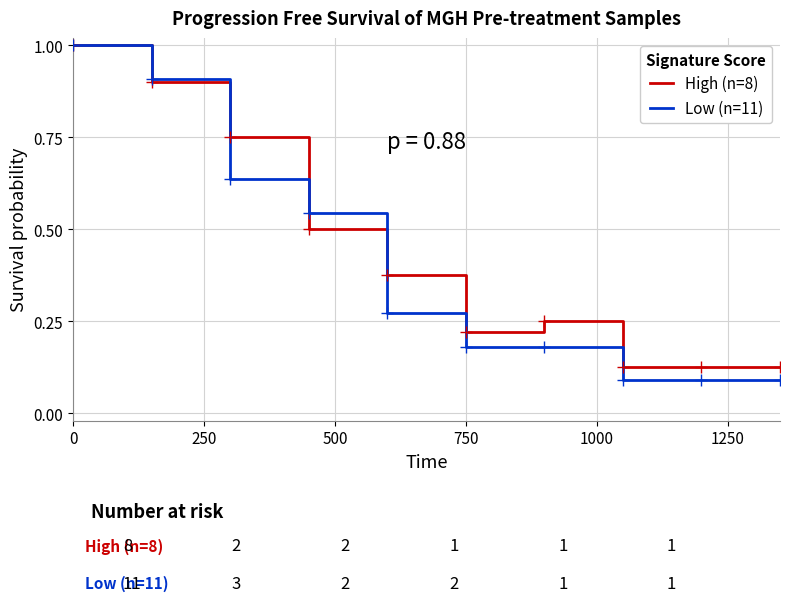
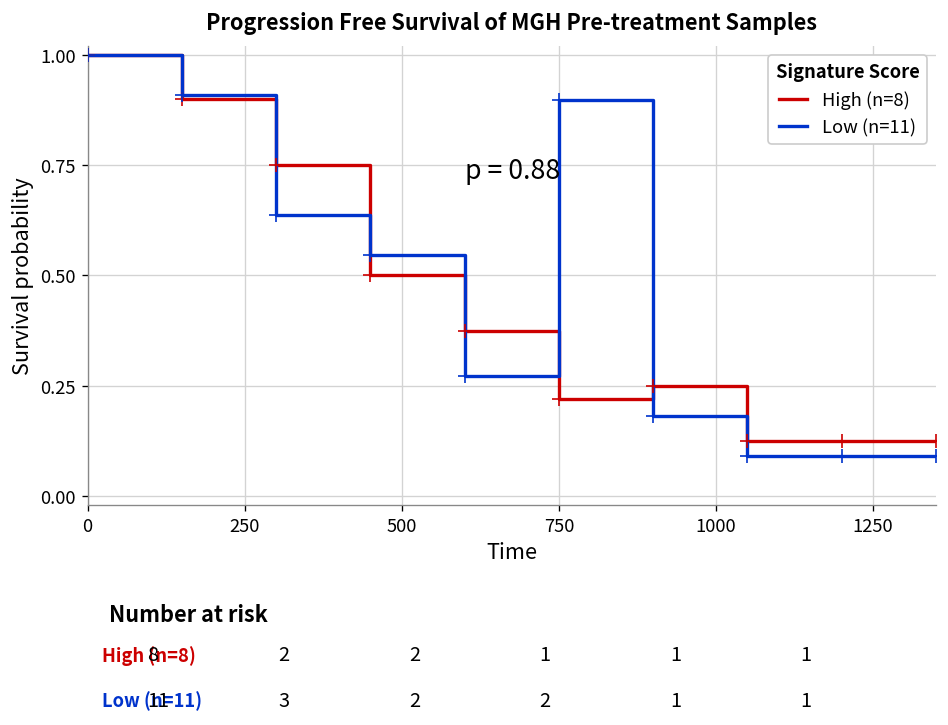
  {
    "High (n=8)": {
      "750": 0.22
    },
    "Low (n=11)": {
-     "750": 0.18
+     "750": 0.90
    }
  }
